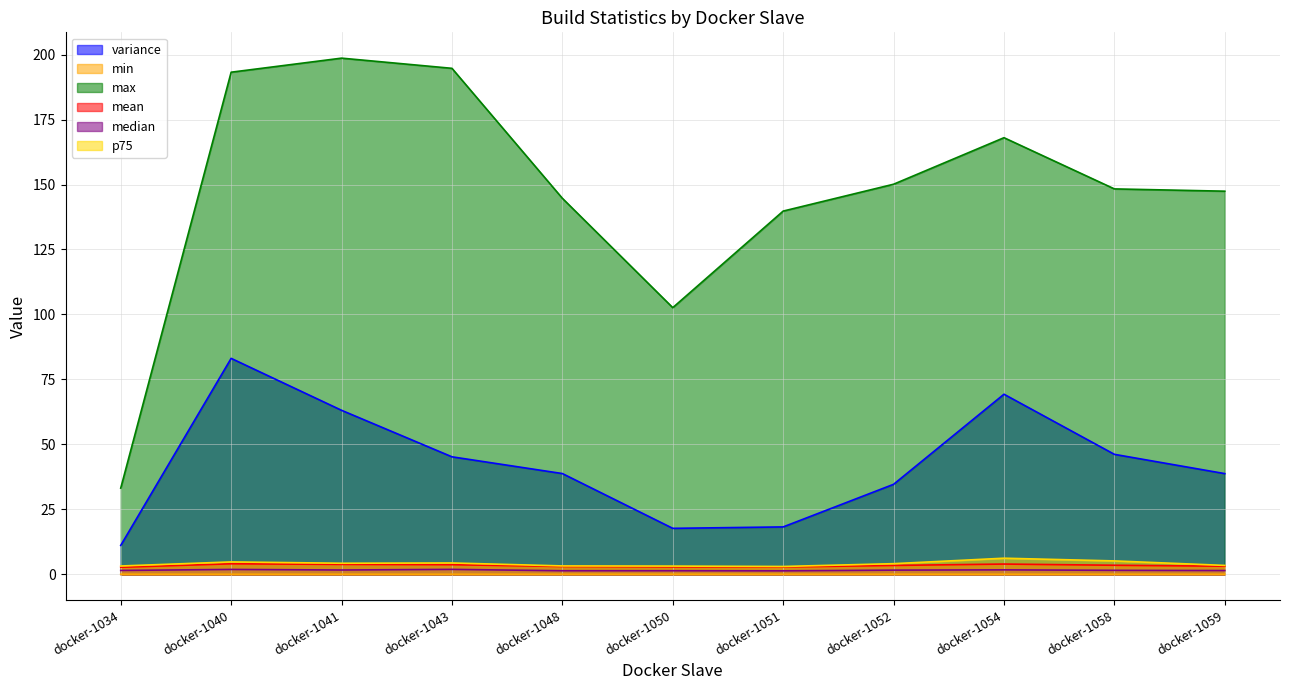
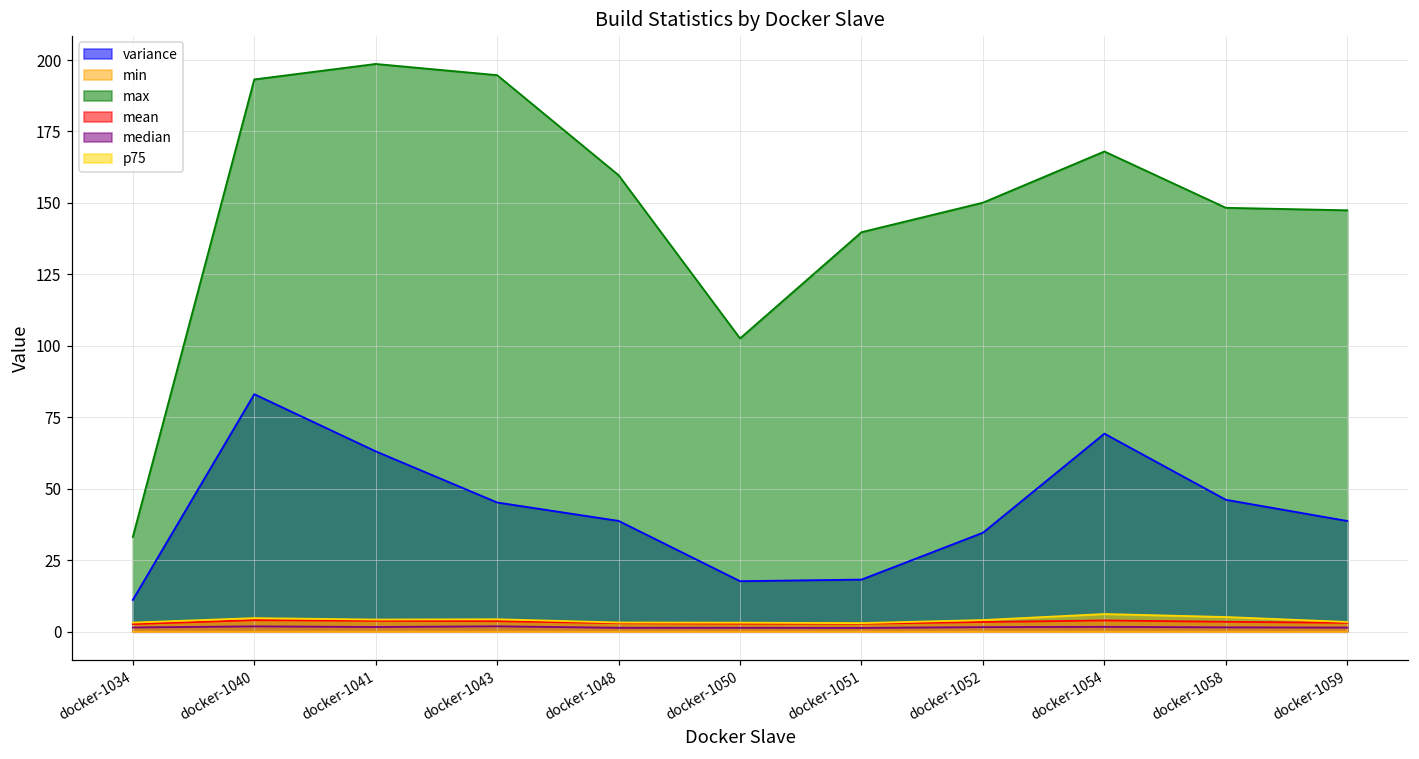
  {
    "variance": {
      "docker-1034": 11,
      "docker-1040": 83,
      "docker-1041": 63,
      "docker-1043": 45,
      "docker-1048": 39,
      "docker-1050": 18,
      "docker-1051": 18,
      "docker-1052": 35,
      "docker-1054": 69,
      "docker-1058": 46,
      "docker-1059": 39
    },
    "max": {
      "docker-1034": 33,
      "docker-1040": 193,
      "docker-1041": 199,
      "docker-1043": 195,
-     "docker-1048": 145,
+     "docker-1048": 160,
      "docker-1050": 103,
      "docker-1051": 140,
      "docker-1052": 150,
      "docker-1054": 168,
      "docker-1058": 148,
      "docker-1059": 147
    },
    "mean": {
      "docker-1054": 4,
      "docker-1058": 3
    },
    "median": {
      "docker-1034": 2,
      "docker-1040": 2,
      "docker-1041": 2,
      "docker-1043": 2,
      "docker-1048": 1,
      "docker-1050": 1,
      "docker-1051": 1,
      "docker-1052": 2,
      "docker-1054": 2,
      "docker-1058": 2,
      "docker-1059": 1
    }
  }
